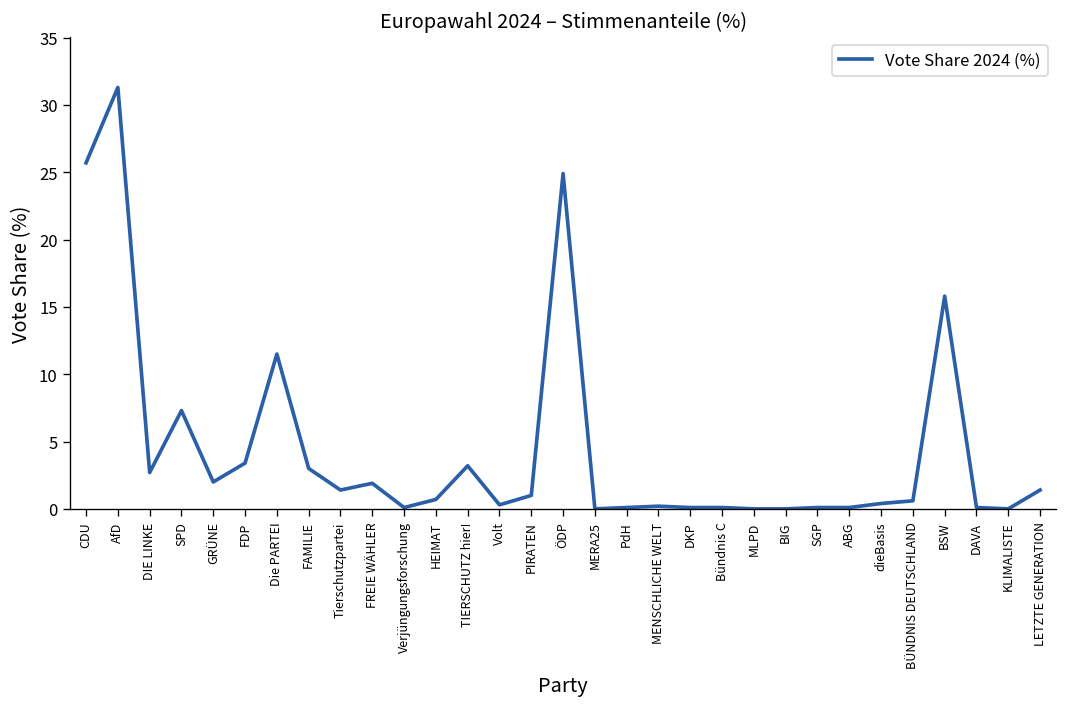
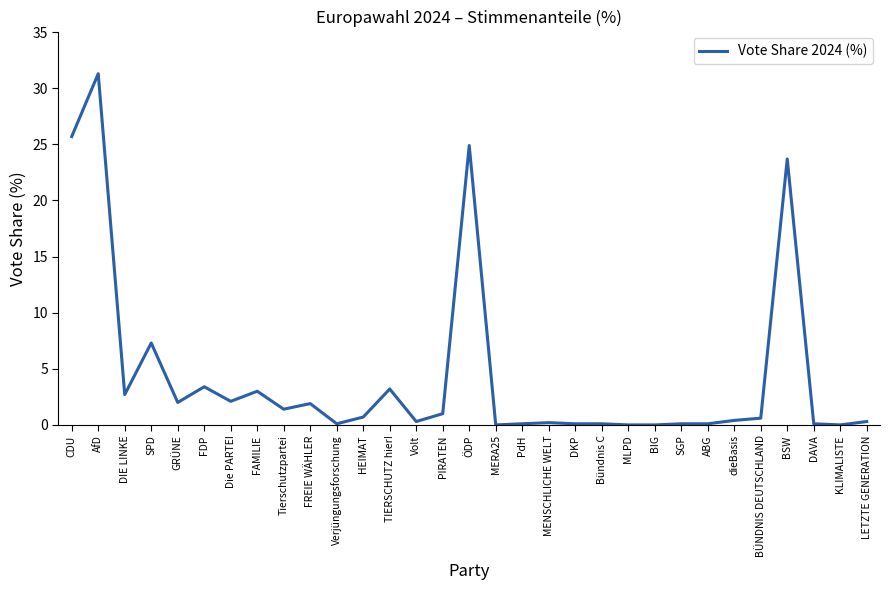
  {
    "CDU": 25.7,
    "AfD": 31.3,
    "DIE LINKE": 2.7,
    "SPD": 7.3,
    "GRÜNE": 2.0,
    "FDP": 3.4,
-   "Die PARTEI": 11.5,
+   "Die PARTEI": 2.1,
    "FAMILIE": 3.0,
    "Tierschutzpartei": 1.4,
    "FREIE WÄHLER": 1.9,
    "Verjüngungsforschung": 0.1,
    "HEIMAT": 0.7,
    "TIERSCHUTZ hier!": 3.2,
    "Volt": 0.3,
    "PIRATEN": 1.0,
    "ÖDP": 24.9,
    "MERA25": 0.0,
    "PdH": 0.1,
    "MENSCHLICHE WELT": 0.2,
    "DKP": 0.1,
    "Bündnis C": 0.1,
    "MLPD": 0.0,
    "BIG": 0.0,
    "SGP": 0.1,
    "ABG": 0.1,
    "dieBasis": 0.4,
    "BÜNDNIS DEUTSCHLAND": 0.6,
-   "BSW": 15.8,
+   "BSW": 23.7,
    "DAVA": 0.1,
    "KLIMALISTE": 0.0,
-   "LETZTE GENERATION": 1.4
+   "LETZTE GENERATION": 0.3
  }
